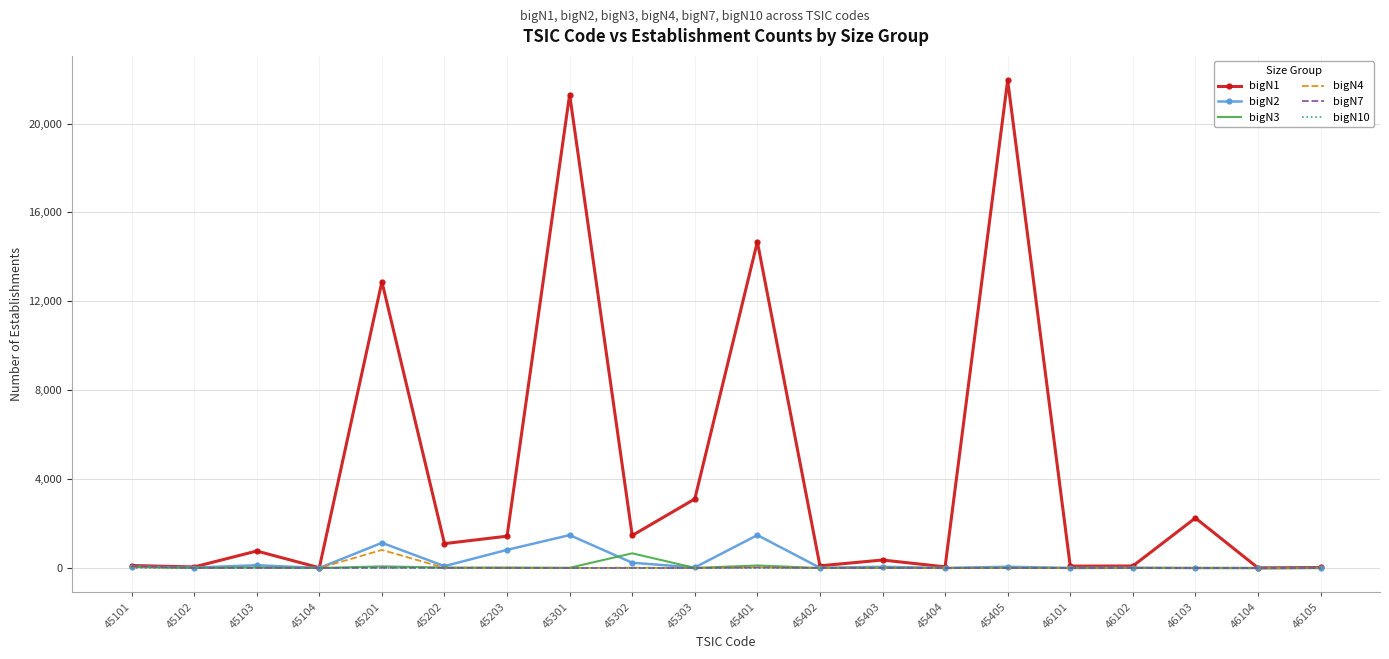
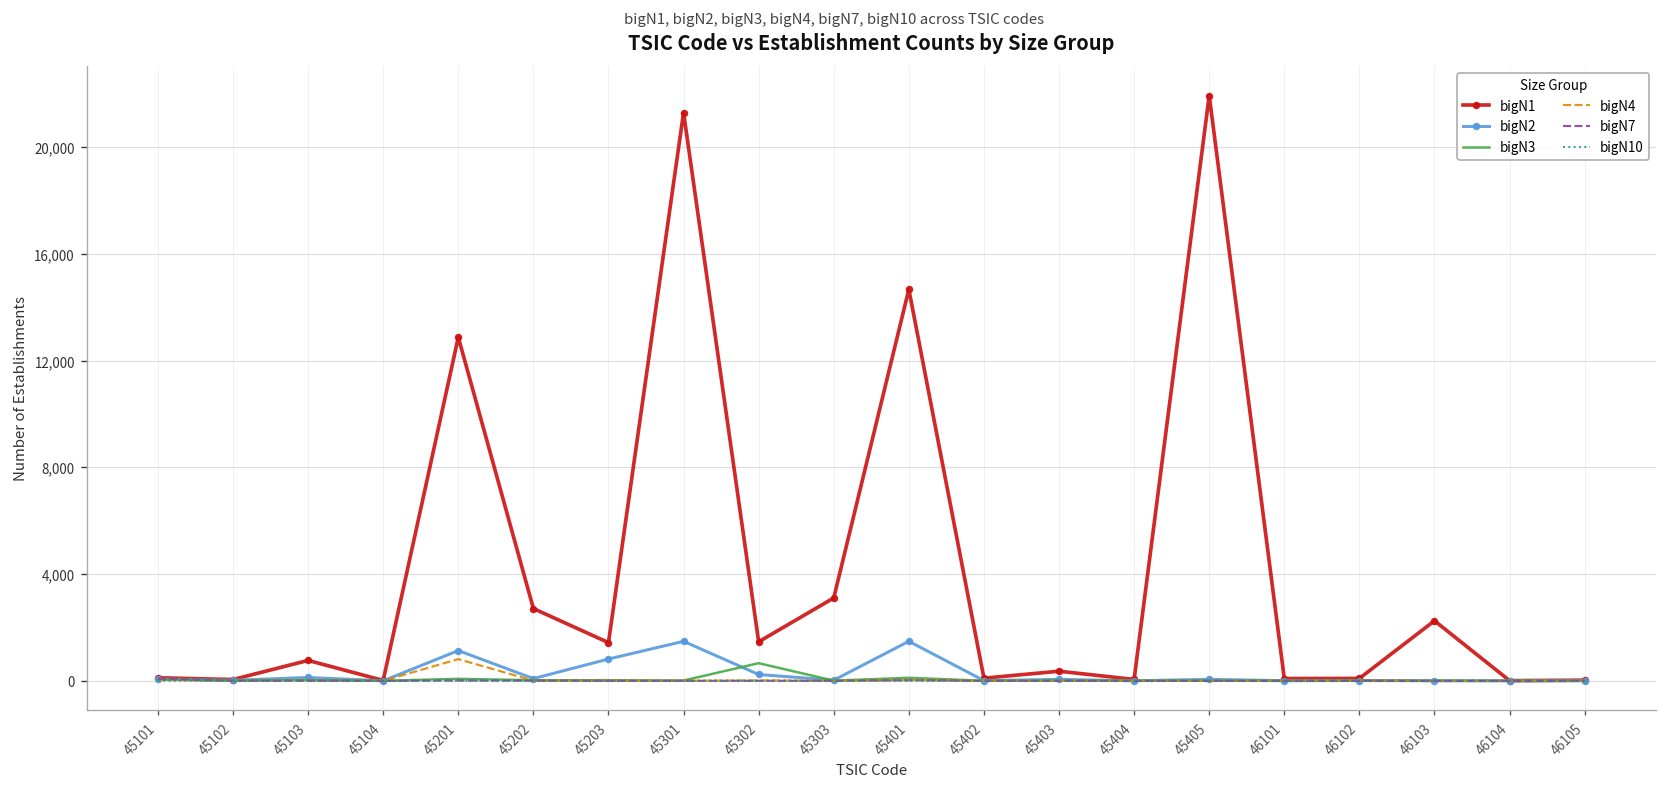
  {
    "bigN1": {
      "45103": "800",
      "45201": "12,900",
-     "45202": "1,100",
+     "45202": "2,700",
      "45203": "1,400",
      "45301": "21,300",
      "45302": "1,500",
      "45303": "3,100",
      "45401": "14,700",
      "45403": "400",
      "45405": "21,900",
      "46103": "2,300"
    },
    "bigN2": {
      "45201": "1,100",
      "45203": "800",
      "45301": "1,500",
      "45302": "200",
      "45401": "1,500"
    },
    "bigN3": {
      "45302": "700"
    },
    "bigN4": {
      "45201": "800"
    }
  }
